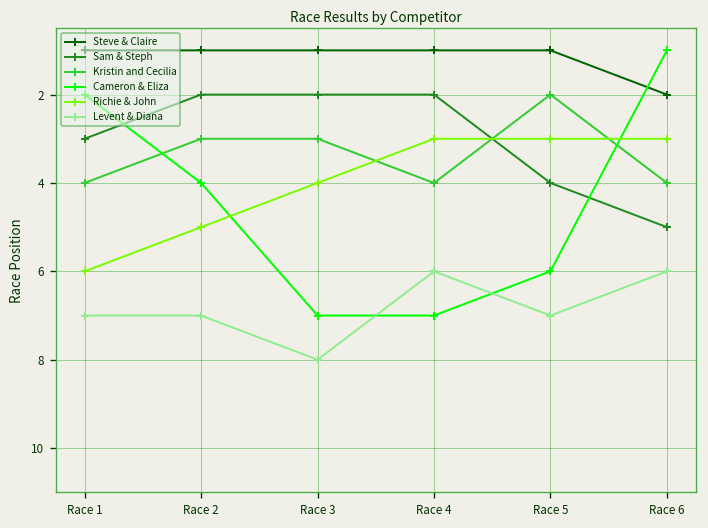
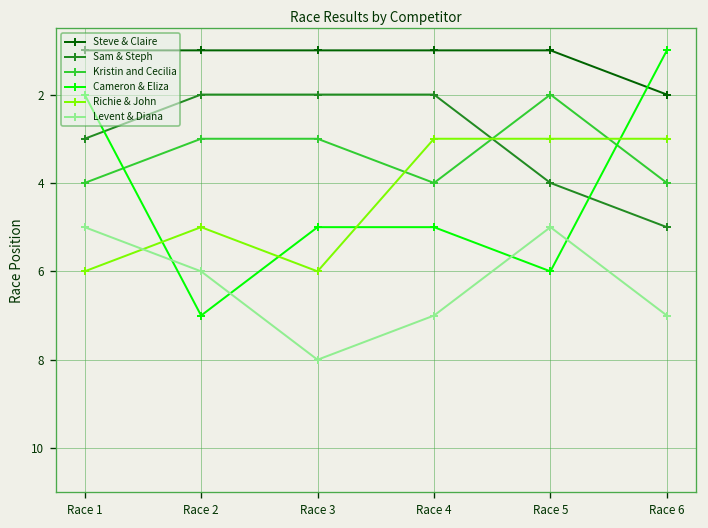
  {
    "Steve & Claire": {
      "Race 2": 1,
      "Race 3": 1,
      "Race 4": 1,
      "Race 5": 1,
      "Race 6": 2
    },
    "Sam & Steph": {
      "Race 1": 3,
      "Race 2": 2,
      "Race 3": 2,
      "Race 4": 2,
      "Race 5": 4,
      "Race 6": 5
    },
    "Kristin and Cecilia": {
      "Race 1": 4,
      "Race 2": 3,
      "Race 3": 3,
      "Race 4": 4,
      "Race 5": 2,
      "Race 6": 4
    },
    "Cameron & Eliza": {
-     "Race 2": 4,
-     "Race 3": 7,
-     "Race 4": 7,
+     "Race 2": 7,
+     "Race 3": 5,
+     "Race 4": 5,
      "Race 5": 6,
      "Race 6": 1
    },
    "Richie & John": {
      "Race 1": 6,
      "Race 2": 5,
-     "Race 3": 4,
+     "Race 3": 6,
      "Race 4": 3,
      "Race 5": 3,
      "Race 6": 3
    },
    "Levent & Diana": {
-     "Race 1": 7,
-     "Race 2": 7,
+     "Race 1": 5,
+     "Race 2": 6,
      "Race 3": 8,
-     "Race 4": 6,
-     "Race 5": 7,
-     "Race 6": 6
+     "Race 4": 7,
+     "Race 5": 5,
+     "Race 6": 7
    }
  }
